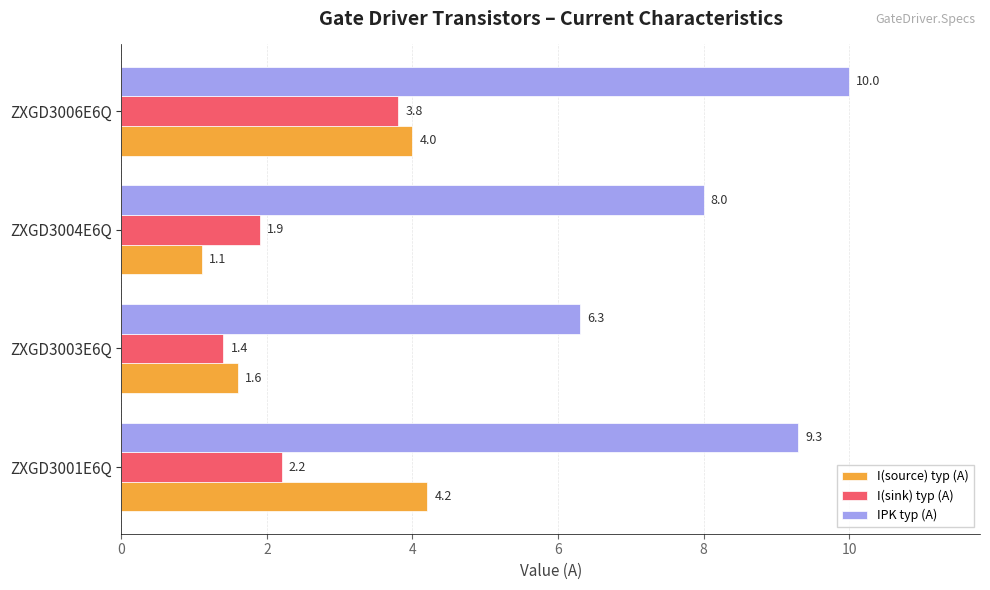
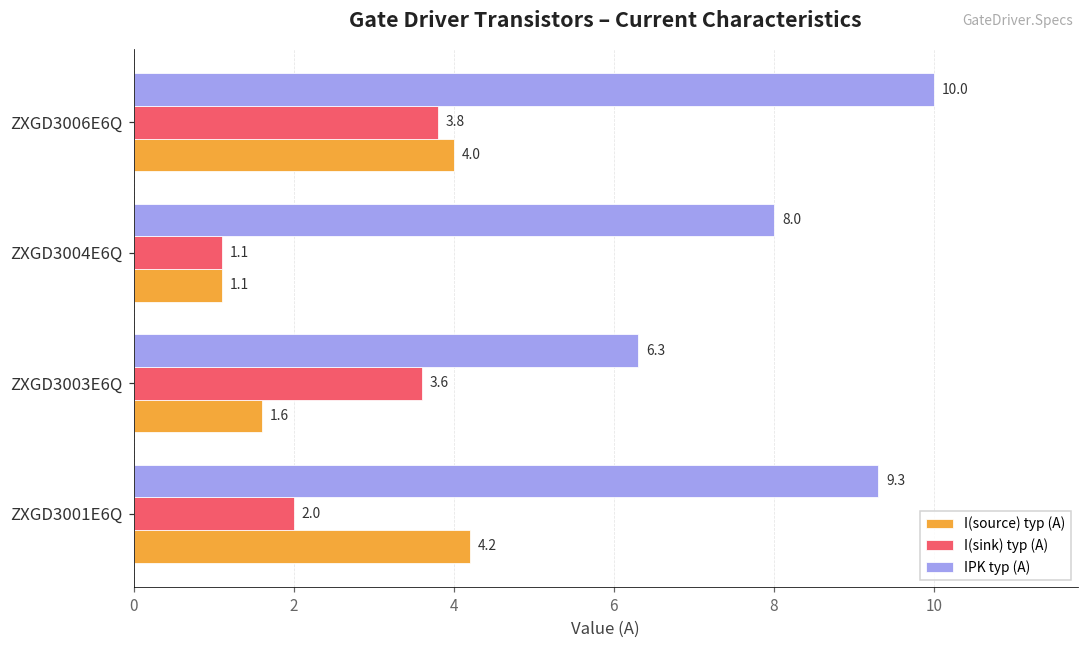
  {
    "I(source) typ (A)": {
      "ZXGD3006E6Q": 4.0,
      "ZXGD3004E6Q": 1.1,
      "ZXGD3003E6Q": 1.6,
      "ZXGD3001E6Q": 4.2
    },
    "I(sink) typ (A)": {
      "ZXGD3006E6Q": 3.8,
-     "ZXGD3004E6Q": 1.9,
-     "ZXGD3003E6Q": 1.4,
-     "ZXGD3001E6Q": 2.2
+     "ZXGD3004E6Q": 1.1,
+     "ZXGD3003E6Q": 3.6,
+     "ZXGD3001E6Q": 2.0
    },
    "IPK typ (A)": {
      "ZXGD3006E6Q": 10.0,
      "ZXGD3004E6Q": 8.0,
      "ZXGD3003E6Q": 6.3,
      "ZXGD3001E6Q": 9.3
    }
  }
